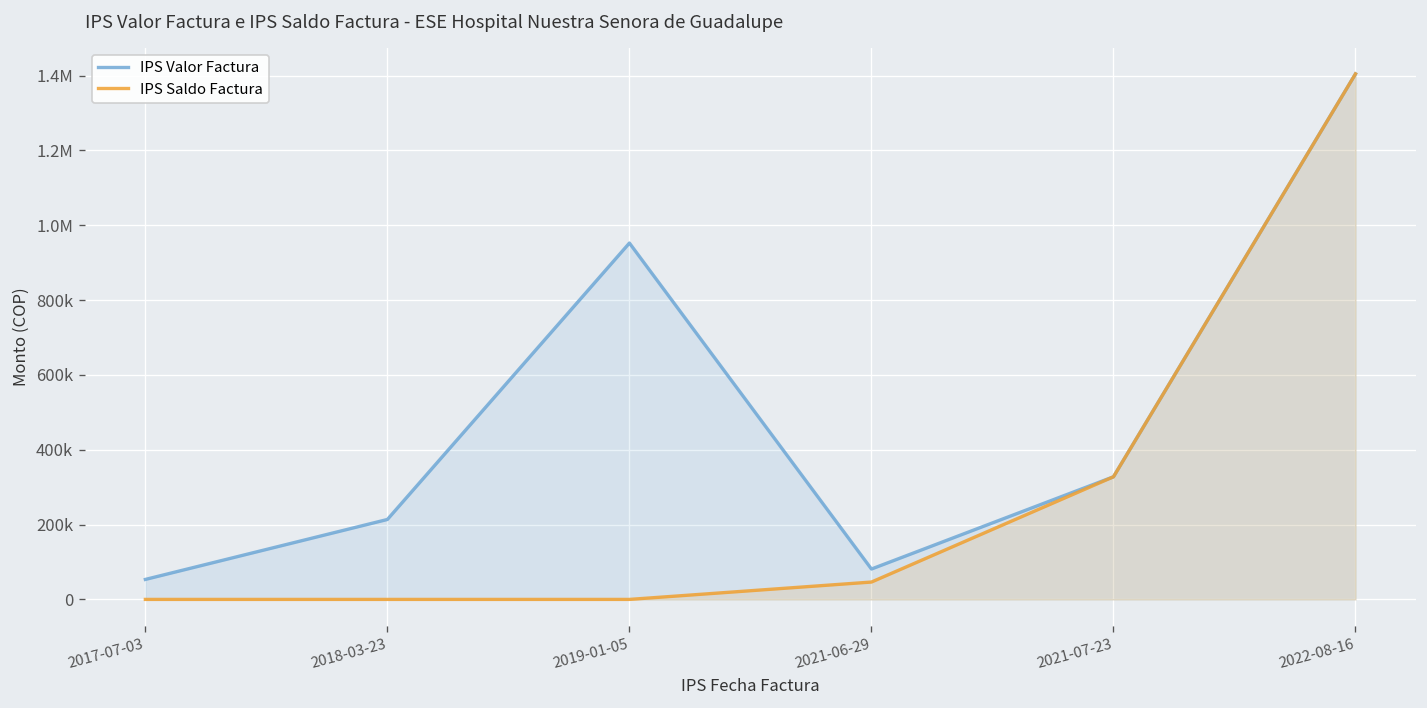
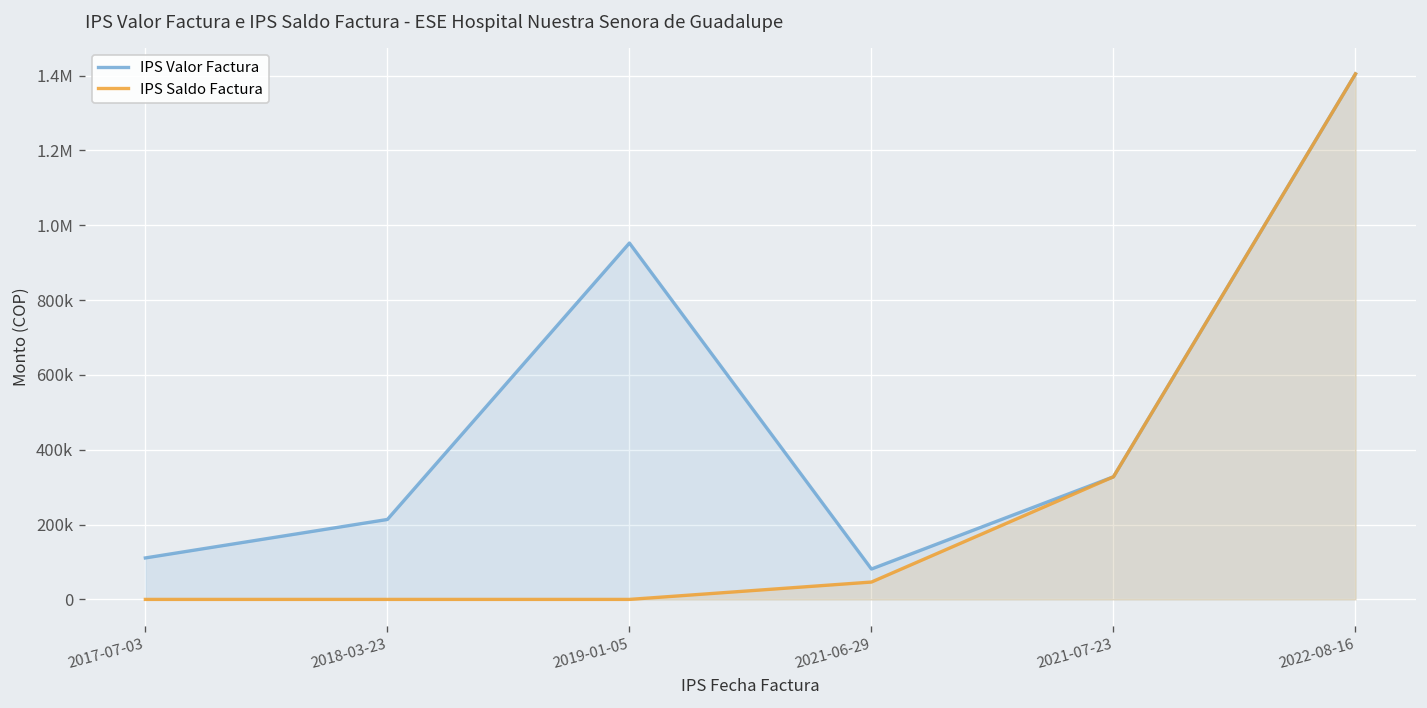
  {
    "IPS Valor Factura": {
-     "2017-07-03": 50000,
+     "2017-07-03": 110000,
      "2018-03-23": 210000,
      "2019-01-05": 950000,
      "2021-06-29": 80000
    },
    "IPS Saldo Factura": {
      "2017-07-03": 0,
      "2018-03-23": 0,
      "2019-01-05": 0,
      "2021-06-29": 50000
    }
  }
